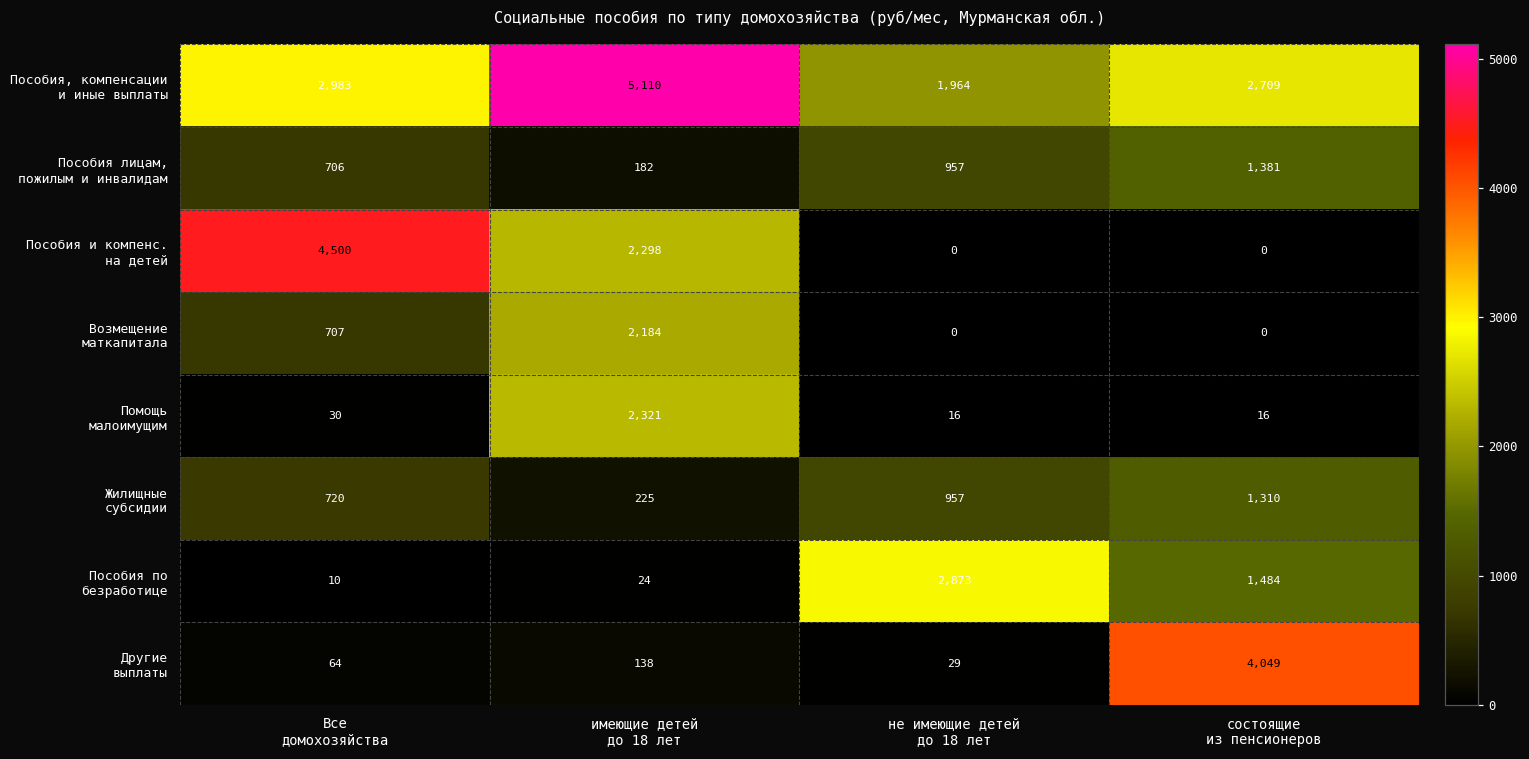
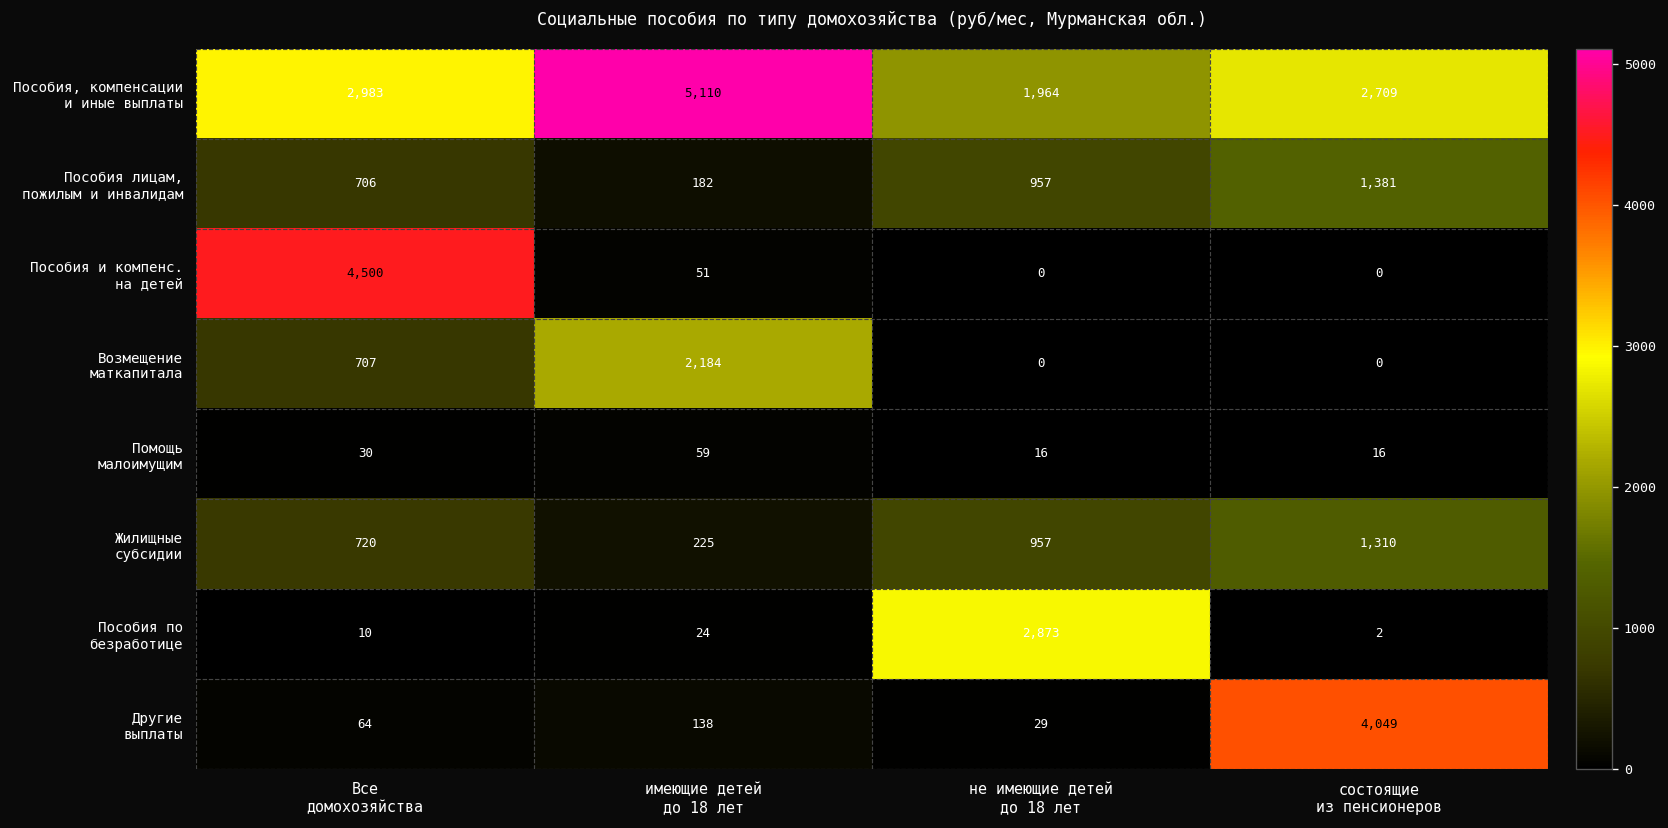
  {
    "Пособия, компенсации и иные выплаты": {
      "Все домохозяйства": "2,983",
      "имеющие детей до 18 лет": "5,110",
      "не имеющие детей до 18 лет": "1,964",
      "состоящие из пенсионеров": "2,709"
    },
    "Пособия лицам, пожилым и инвалидам": {
      "Все домохозяйства": "706",
      "имеющие детей до 18 лет": "182",
      "не имеющие детей до 18 лет": "957",
      "состоящие из пенсионеров": "1,381"
    },
    "Пособия и компенс. на детей": {
      "Все домохозяйства": "4,500",
-     "имеющие детей до 18 лет": "2,298",
+     "имеющие детей до 18 лет": "51",
      "не имеющие детей до 18 лет": "0",
      "состоящие из пенсионеров": "0"
    },
    "Возмещение маткапитала": {
      "Все домохозяйства": "707",
      "имеющие детей до 18 лет": "2,184",
      "не имеющие детей до 18 лет": "0",
      "состоящие из пенсионеров": "0"
    },
    "Помощь малоимущим": {
      "Все домохозяйства": "30",
-     "имеющие детей до 18 лет": "2,321",
+     "имеющие детей до 18 лет": "59",
      "не имеющие детей до 18 лет": "16",
      "состоящие из пенсионеров": "16"
    },
    "Жилищные субсидии": {
      "Все домохозяйства": "720",
      "имеющие детей до 18 лет": "225",
      "не имеющие детей до 18 лет": "957",
      "состоящие из пенсионеров": "1,310"
    },
    "Пособия по безработице": {
      "Все домохозяйства": "10",
      "имеющие детей до 18 лет": "24",
      "не имеющие детей до 18 лет": "2,873",
-     "состоящие из пенсионеров": "1,484"
+     "состоящие из пенсионеров": "2"
    },
    "Другие выплаты": {
      "Все домохозяйства": "64",
      "имеющие детей до 18 лет": "138",
      "не имеющие детей до 18 лет": "29",
      "состоящие из пенсионеров": "4,049"
    }
  }
